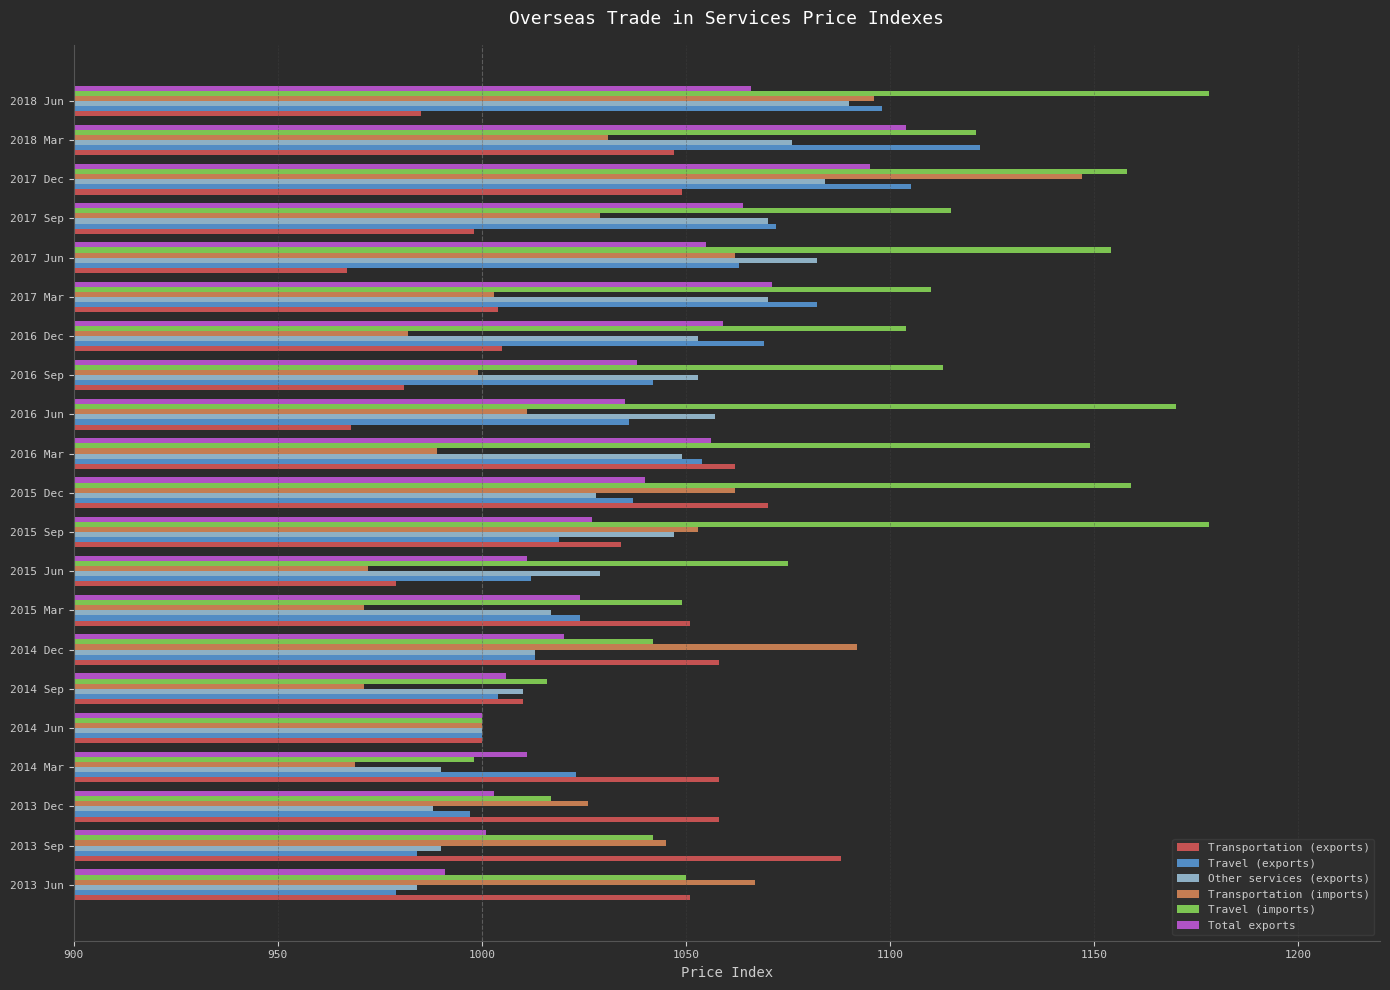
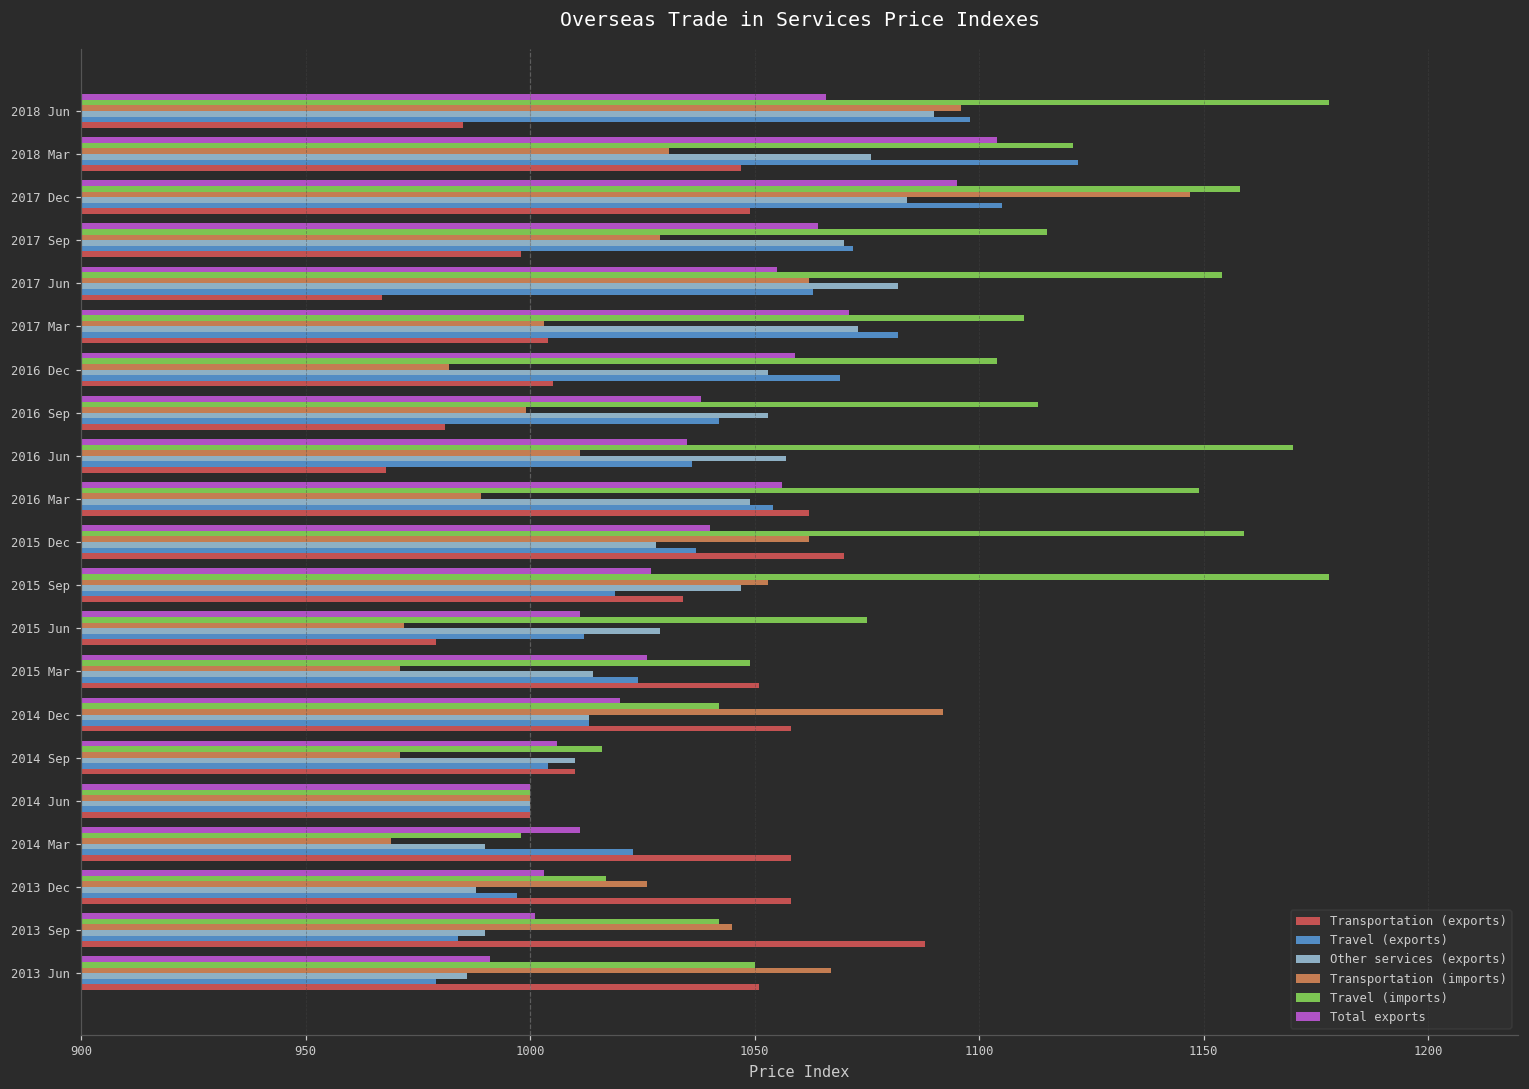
  {
    "Travel (exports)": {
      "2018 Jun": 1098,
      "2018 Mar": 1122,
      "2017 Dec": 1105,
      "2017 Sep": 1072,
      "2017 Jun": 1063,
      "2017 Mar": 1082,
      "2016 Dec": 1069,
      "2016 Sep": 1042,
      "2016 Jun": 1036,
      "2016 Mar": 1054,
      "2015 Dec": 1037,
      "2015 Sep": 1019,
      "2015 Jun": 1012,
      "2015 Mar": 1024,
      "2014 Dec": 1013,
      "2014 Sep": 1004,
      "2014 Jun": 1000,
      "2014 Mar": 1023,
      "2013 Dec": 997,
      "2013 Sep": 984,
      "2013 Jun": 979
    },
    "Other services (exports)": {
      "2018 Jun": 1090,
      "2018 Mar": 1076,
      "2017 Dec": 1084,
      "2017 Sep": 1070,
      "2017 Jun": 1082,
-     "2017 Mar": 1070,
+     "2017 Mar": 1073,
      "2016 Dec": 1053,
      "2016 Sep": 1053,
      "2016 Jun": 1057,
      "2016 Mar": 1049,
      "2015 Dec": 1028,
      "2015 Sep": 1047,
      "2015 Jun": 1029,
-     "2015 Mar": 1017,
+     "2015 Mar": 1014,
      "2014 Dec": 1013,
      "2014 Sep": 1010,
      "2014 Jun": 1000,
      "2014 Mar": 990,
      "2013 Dec": 988,
      "2013 Sep": 990,
-     "2013 Jun": 984
+     "2013 Jun": 986
    },
    "Travel (imports)": {
      "2018 Jun": 1178,
      "2018 Mar": 1121,
      "2017 Dec": 1158,
      "2017 Sep": 1115,
      "2017 Jun": 1154,
      "2017 Mar": 1110,
      "2016 Dec": 1104,
      "2016 Sep": 1113,
      "2016 Jun": 1170,
      "2016 Mar": 1149,
      "2015 Dec": 1159,
      "2015 Sep": 1178,
      "2015 Jun": 1075,
      "2015 Mar": 1049,
      "2014 Dec": 1042,
      "2014 Sep": 1016,
      "2014 Jun": 1000,
      "2014 Mar": 998,
      "2013 Dec": 1017,
      "2013 Sep": 1042,
      "2013 Jun": 1050
    },
    "Total exports": {
      "2018 Jun": 1066,
      "2018 Mar": 1104,
      "2017 Dec": 1095,
      "2017 Sep": 1064,
      "2017 Jun": 1055,
      "2017 Mar": 1071,
      "2016 Dec": 1059,
      "2016 Sep": 1038,
      "2016 Jun": 1035,
      "2016 Mar": 1056,
      "2015 Dec": 1040,
      "2015 Sep": 1027,
      "2015 Jun": 1011,
-     "2015 Mar": 1024,
+     "2015 Mar": 1026,
      "2014 Dec": 1020,
      "2014 Sep": 1006,
      "2014 Jun": 1000,
      "2014 Mar": 1011,
      "2013 Dec": 1003,
      "2013 Sep": 1001,
      "2013 Jun": 991
    }
  }
